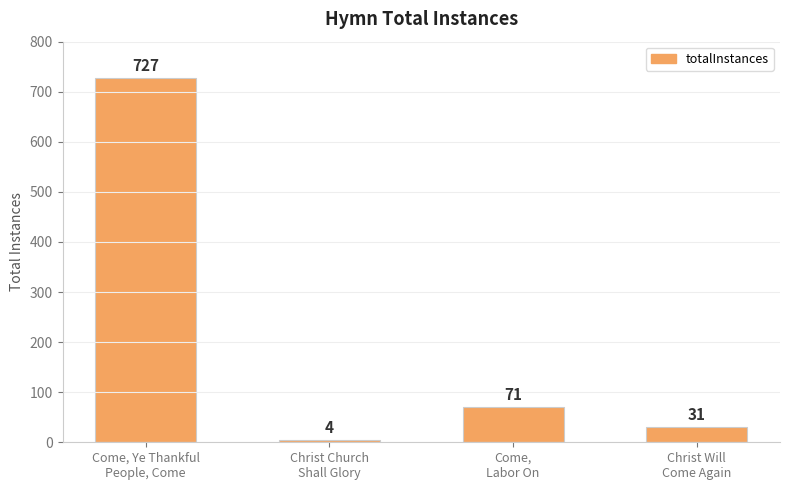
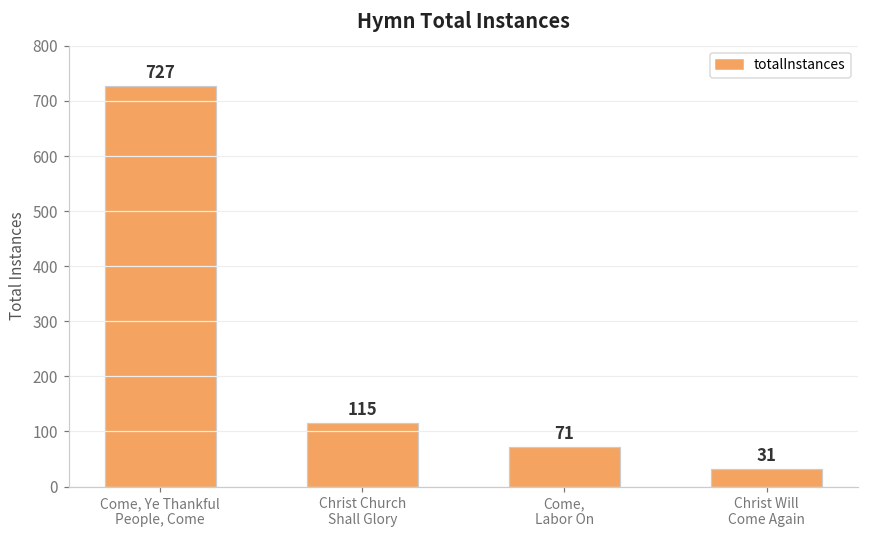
  {
    "Come, Ye Thankful People, Come": 727,
-   "Christ Church Shall Glory": 4,
+   "Christ Church Shall Glory": 115,
    "Come, Labor On": 71,
    "Christ Will Come Again": 31
  }
